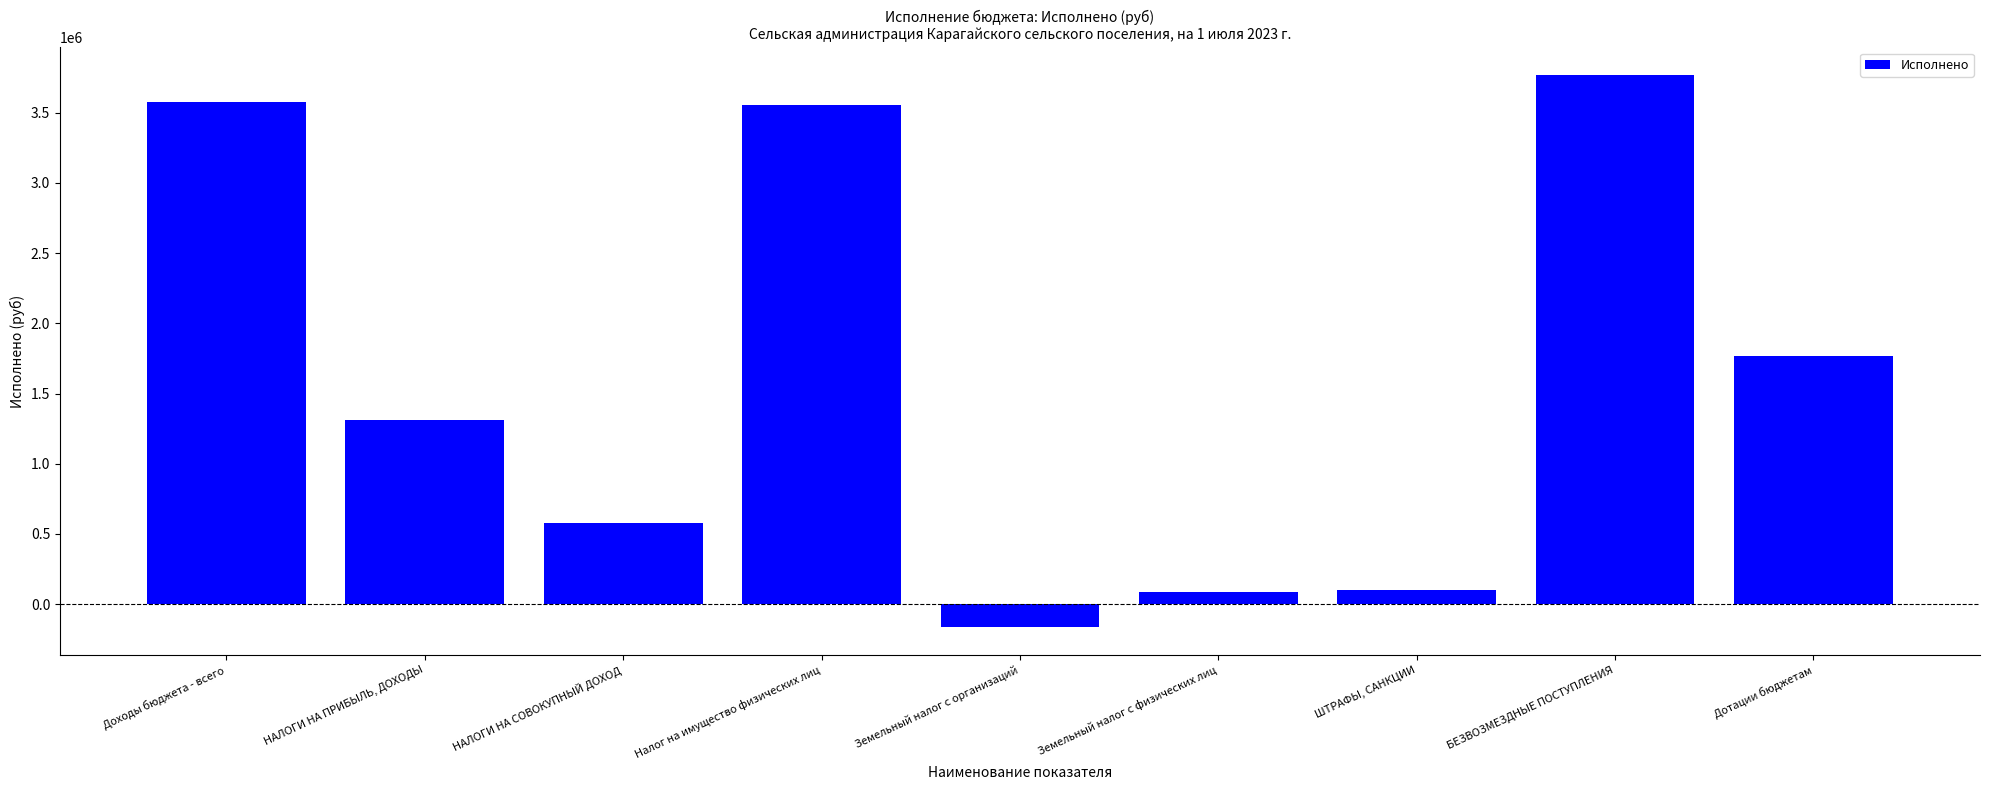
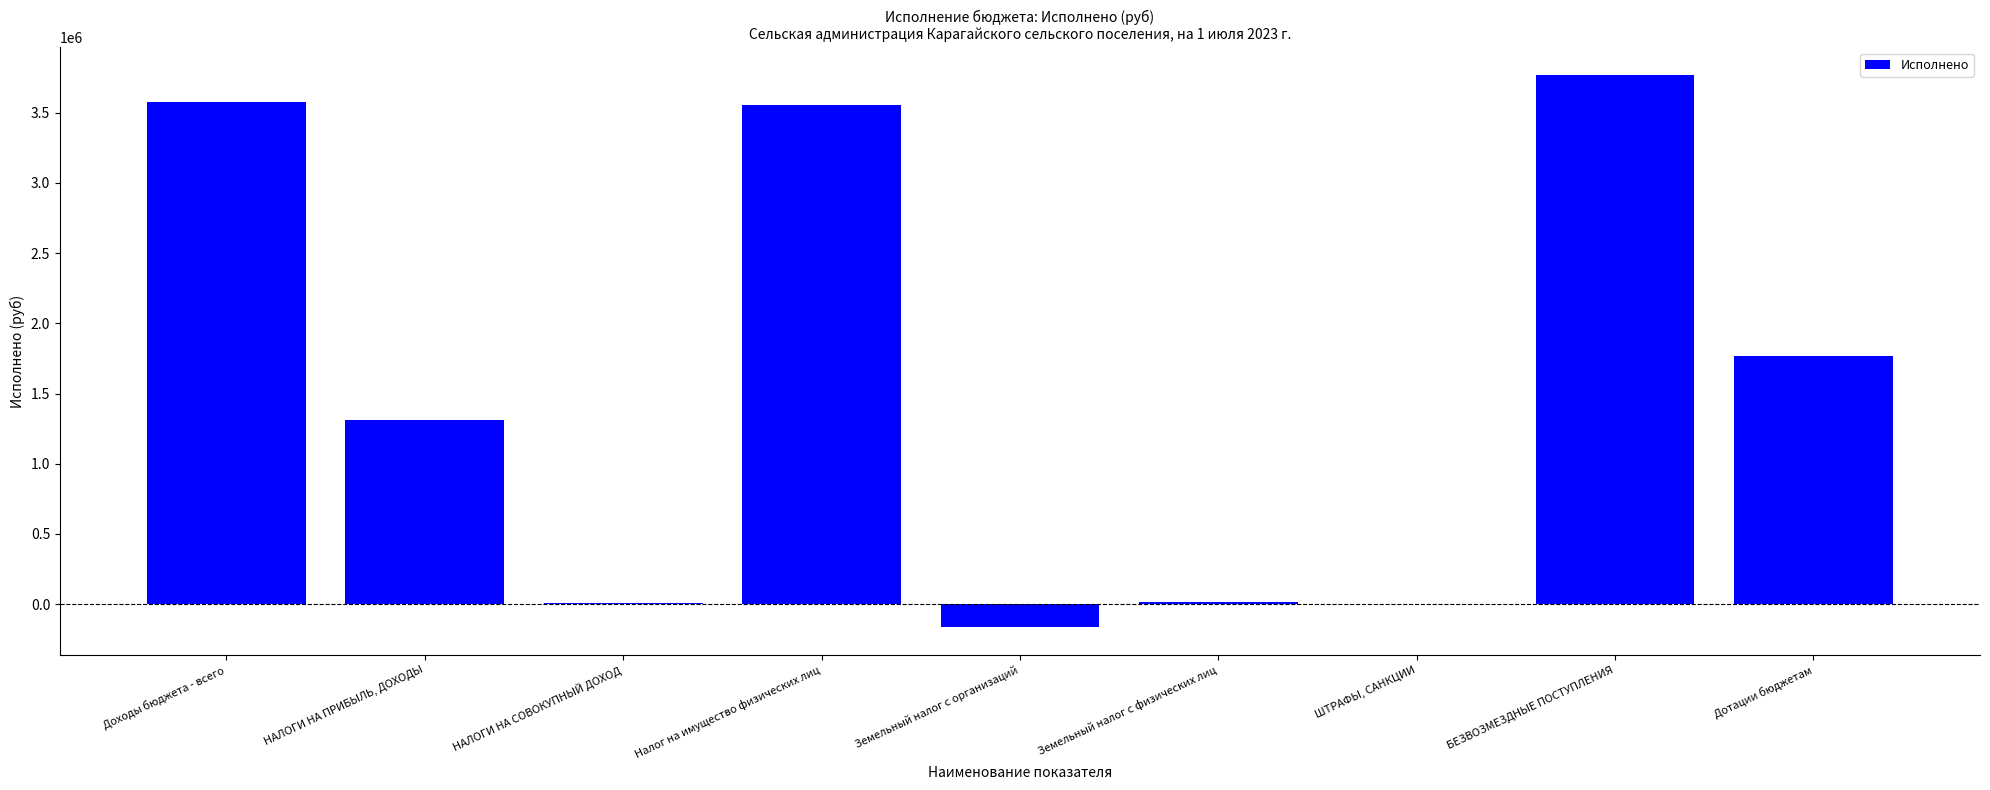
  {
    "Доходы бюджета - всего": 3580000,
    "НАЛОГИ НА ПРИБЫЛЬ, ДОХОДЫ": 1310000,
-   "НАЛОГИ НА СОВОКУПНЫЙ ДОХОД": 580000,
+   "НАЛОГИ НА СОВОКУПНЫЙ ДОХОД": 10000,
    "Налог на имущество физических лиц": 3550000,
    "Земельный налог с организаций": -170000,
-   "Земельный налог с физических лиц": 90000,
-   "ШТРАФЫ, САНКЦИИ": 100000,
+   "Земельный налог с физических лиц": 10000,
+   "ШТРАФЫ, САНКЦИИ": 0,
    "БЕЗВОЗМЕЗДНЫЕ ПОСТУПЛЕНИЯ": 3770000,
    "Дотации бюджетам": 1770000
  }
